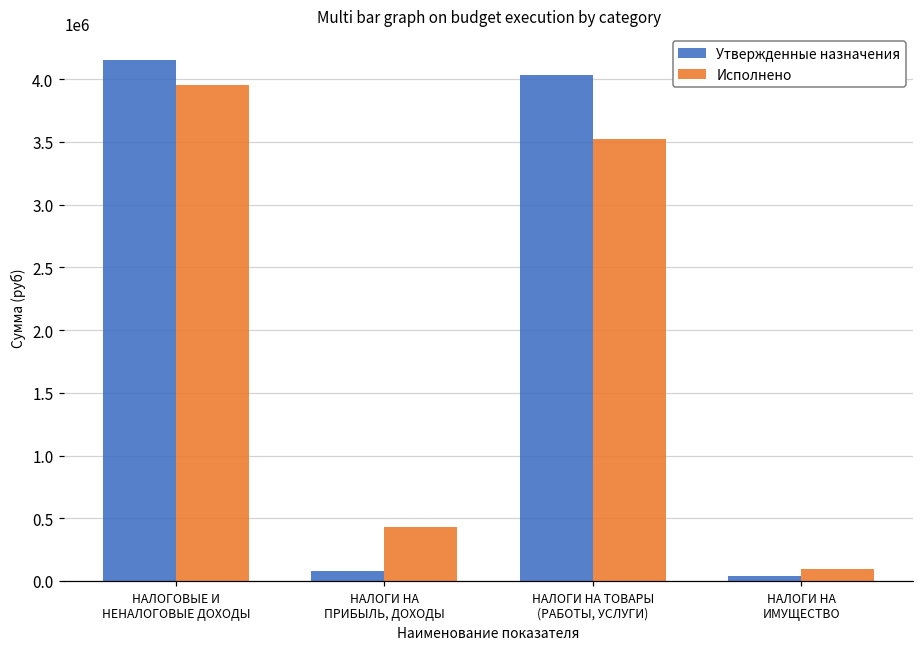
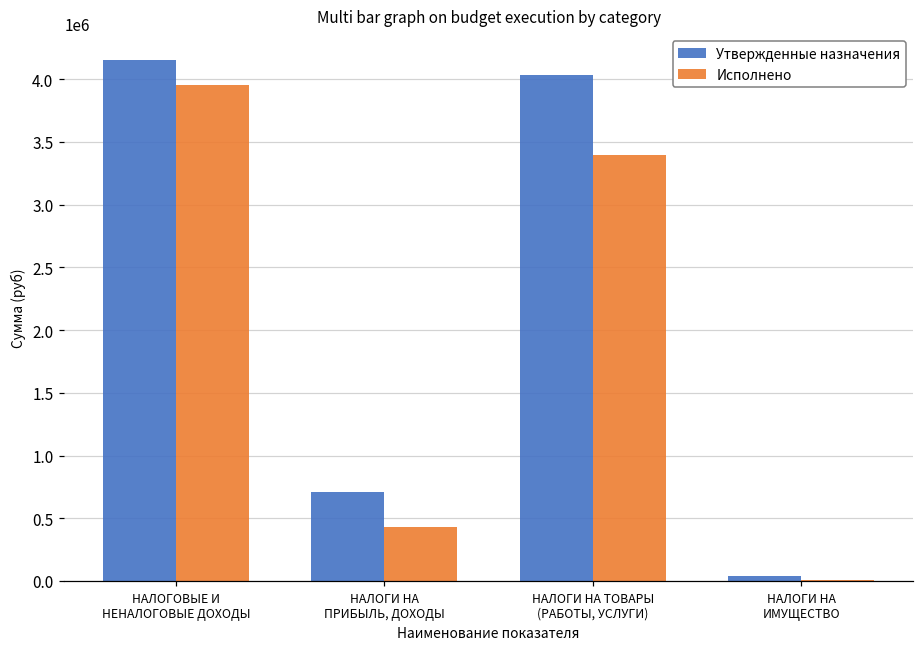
  {
    "Утвержденные назначения": {
      "НАЛОГОВЫЕ И НЕНАЛОГОВЫЕ ДОХОДЫ": 4150000,
-     "НАЛОГИ НА ПРИБЫЛЬ, ДОХОДЫ": 80000,
+     "НАЛОГИ НА ПРИБЫЛЬ, ДОХОДЫ": 710000,
      "НАЛОГИ НА ТОВАРЫ (РАБОТЫ, УСЛУГИ)": 4040000,
      "НАЛОГИ НА ИМУЩЕСТВО": 40000
    },
    "Исполнено": {
      "НАЛОГОВЫЕ И НЕНАЛОГОВЫЕ ДОХОДЫ": 3950000,
      "НАЛОГИ НА ПРИБЫЛЬ, ДОХОДЫ": 430000,
-     "НАЛОГИ НА ТОВАРЫ (РАБОТЫ, УСЛУГИ)": 3520000,
-     "НАЛОГИ НА ИМУЩЕСТВО": 100000
+     "НАЛОГИ НА ТОВАРЫ (РАБОТЫ, УСЛУГИ)": 3400000,
+     "НАЛОГИ НА ИМУЩЕСТВО": 10000
    }
  }
